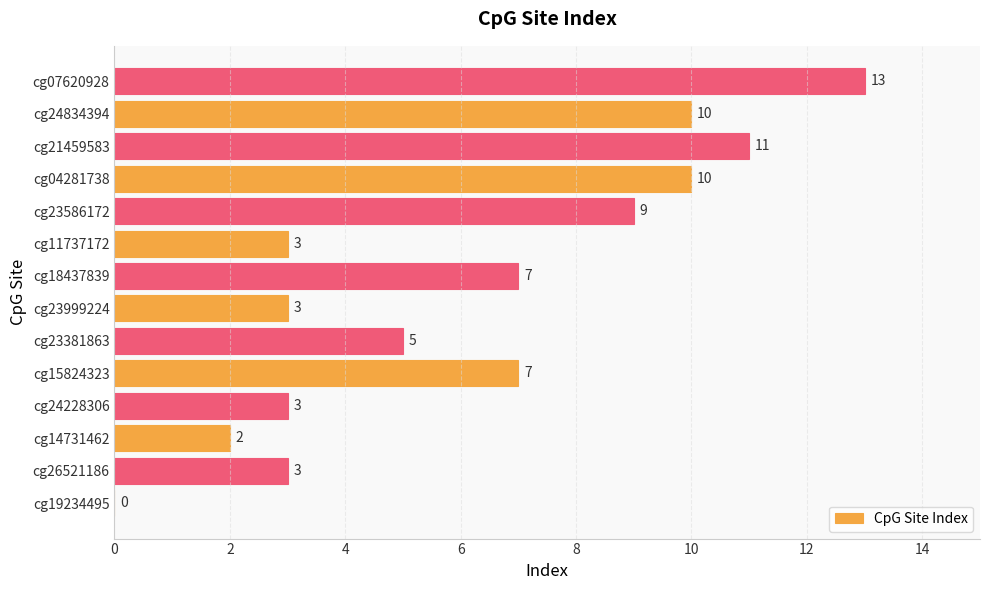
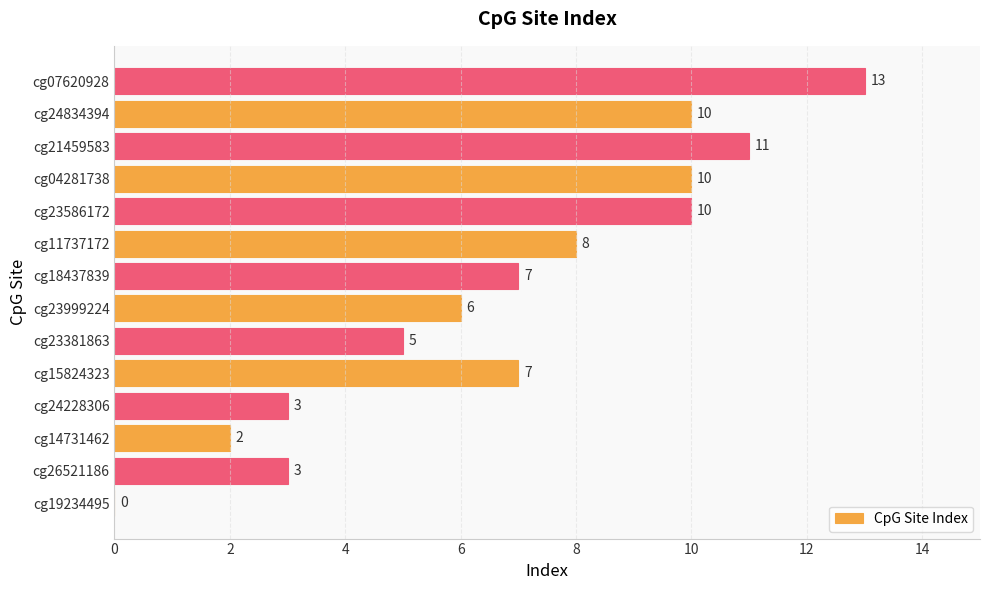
  {
    "cg07620928": 13,
    "cg24834394": 10,
    "cg21459583": 11,
    "cg04281738": 10,
-   "cg23586172": 9,
-   "cg11737172": 3,
+   "cg23586172": 10,
+   "cg11737172": 8,
    "cg18437839": 7,
-   "cg23999224": 3,
+   "cg23999224": 6,
    "cg23381863": 5,
    "cg15824323": 7,
    "cg24228306": 3,
    "cg14731462": 2,
    "cg26521186": 3,
    "cg19234495": 0
  }
